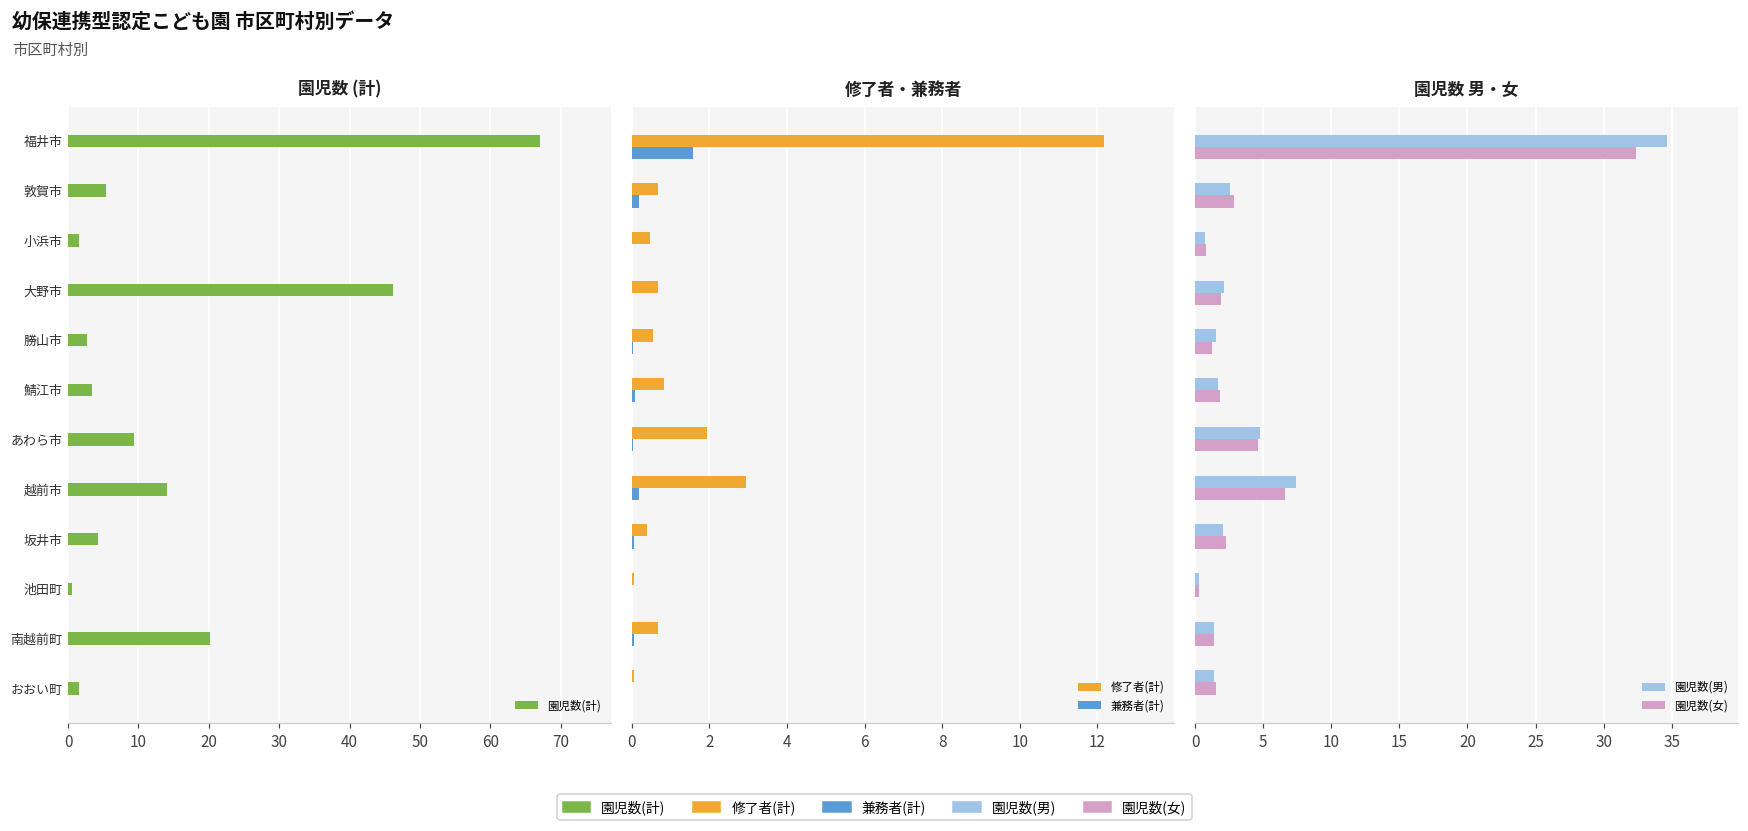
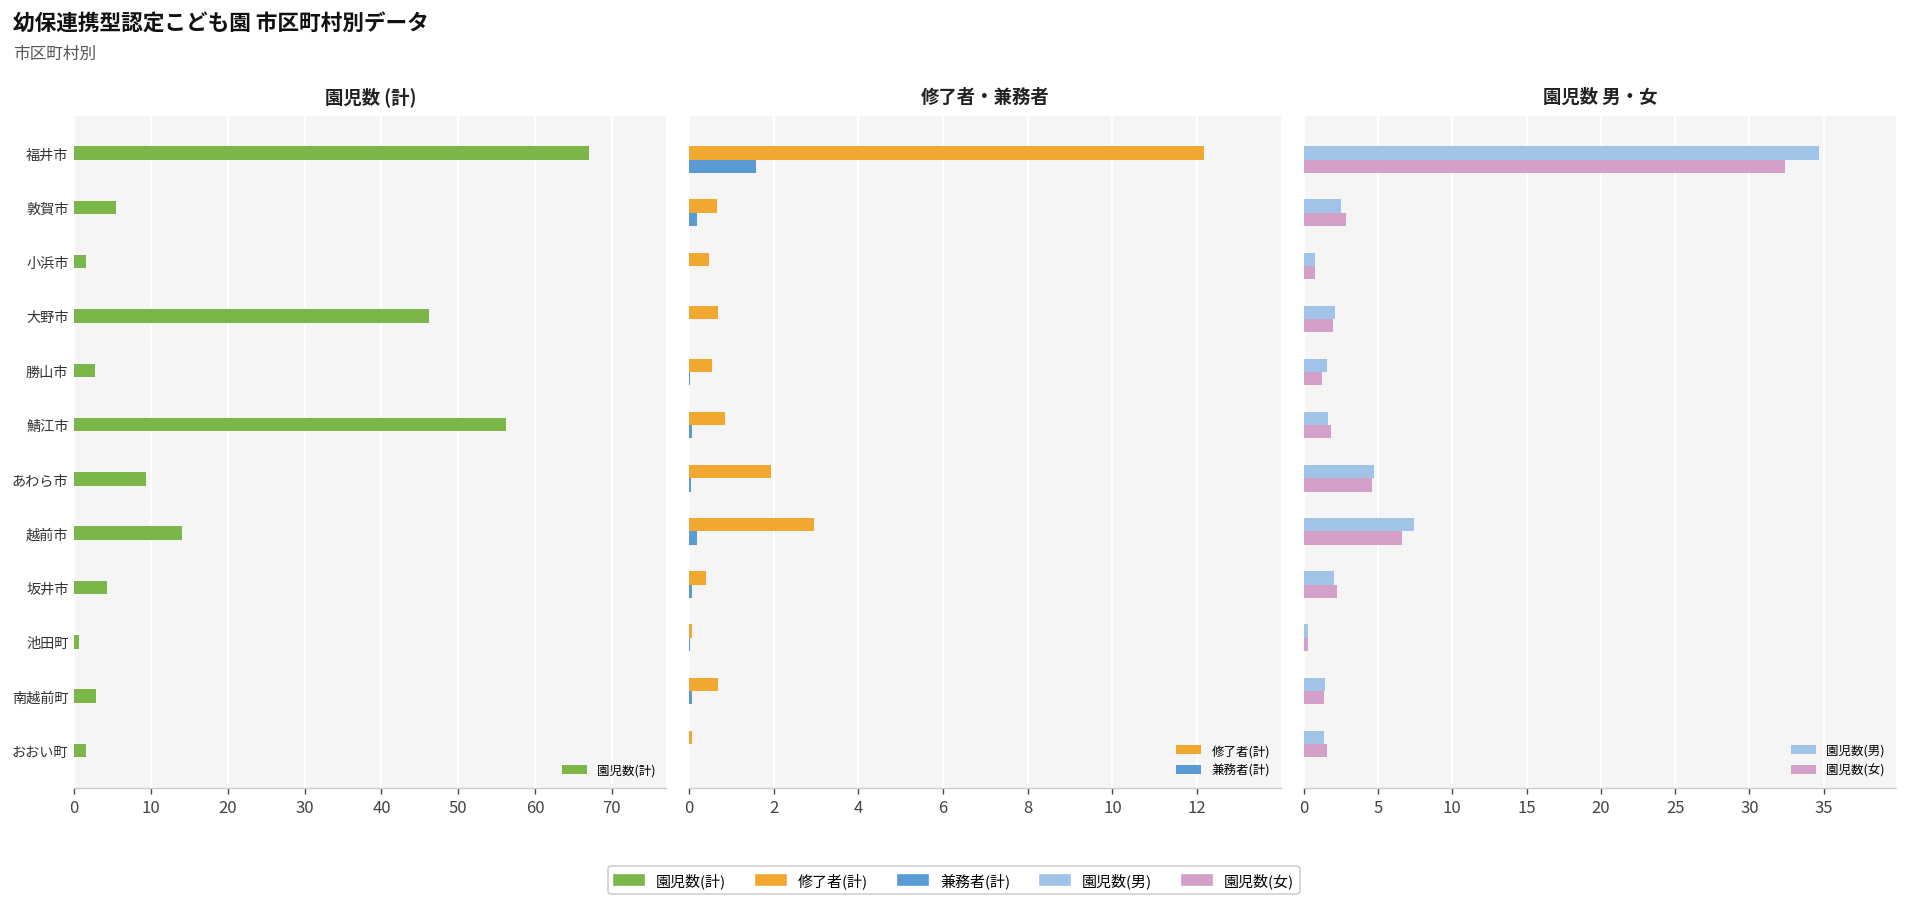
  {
    "園児数 (計)": {
      "福井市": 67,
      "敦賀市": 5,
      "小浜市": 2,
      "大野市": 46,
      "勝山市": 3,
-     "鯖江市": 3,
+     "鯖江市": 56,
      "あわら市": 9,
      "越前市": 14,
      "坂井市": 4,
      "池田町": 1,
-     "南越前町": 20,
+     "南越前町": 3,
      "おおい町": 2
    }
  }
